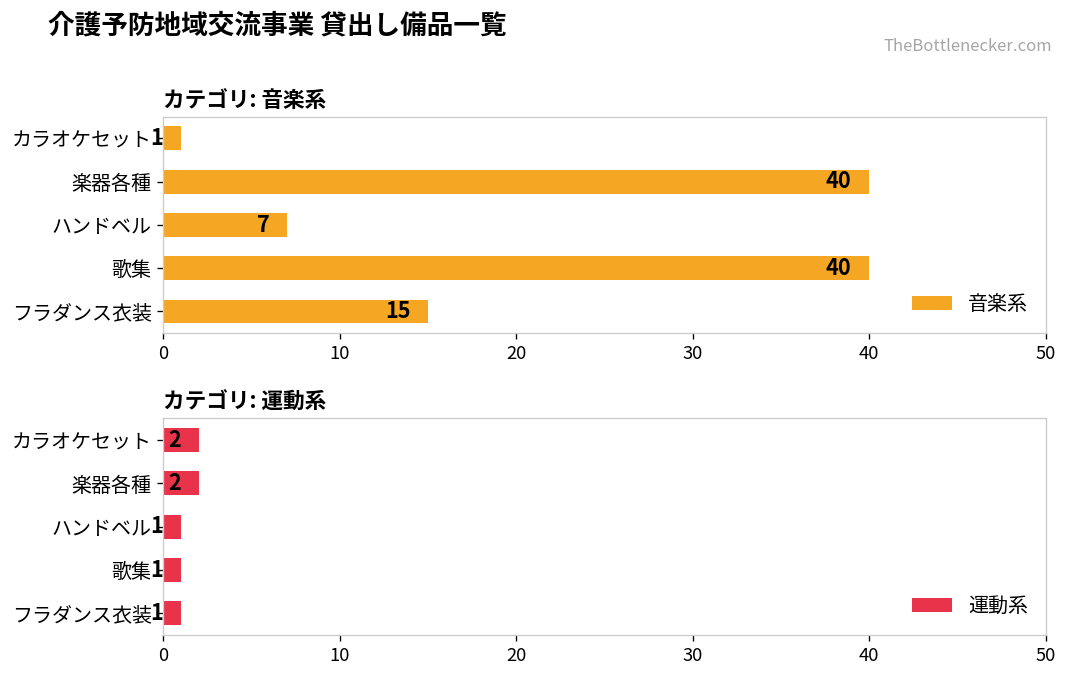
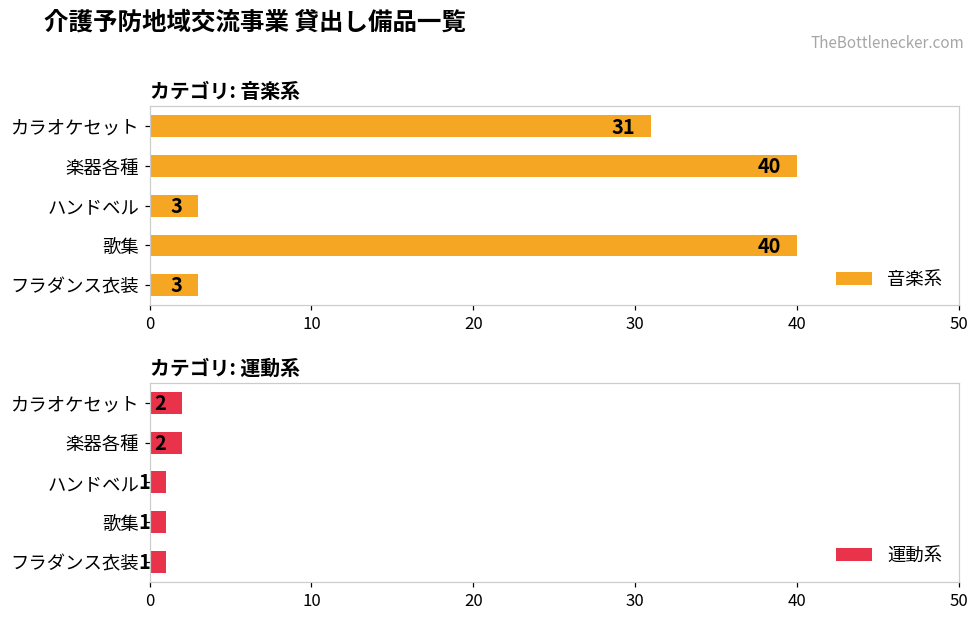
  {
    "カテゴリ: 音楽系": {
-     "カラオケセット": 1,
+     "カラオケセット": 31,
      "楽器各種": 40,
-     "ハンドベル": 7,
+     "ハンドベル": 3,
      "歌集": 40,
-     "フラダンス衣装": 15
+     "フラダンス衣装": 3
    },
    "カテゴリ: 運動系": {
      "カラオケセット": 2,
      "楽器各種": 2,
      "ハンドベル": 1,
      "歌集": 1,
      "フラダンス衣装": 1
    }
  }
